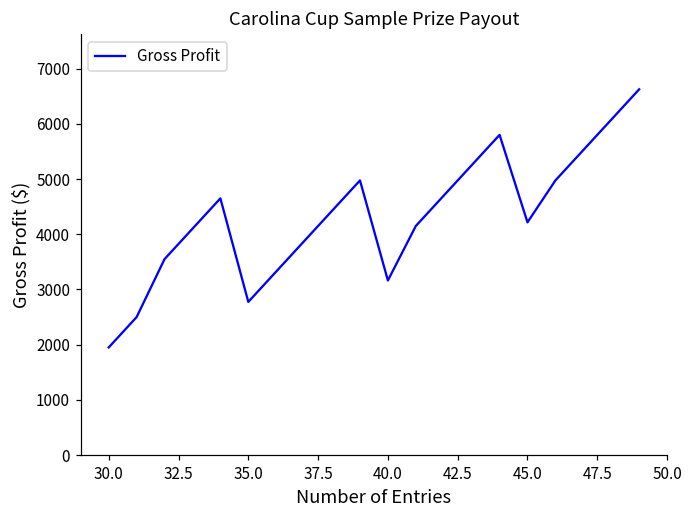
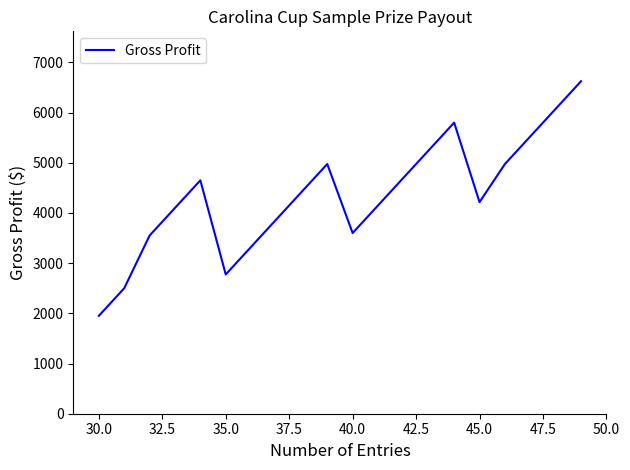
  {
    "30.0": 2000,
    "35.0": 2800,
-   "40.0": 3200,
+   "40.0": 3600,
    "45.0": 4200
  }
